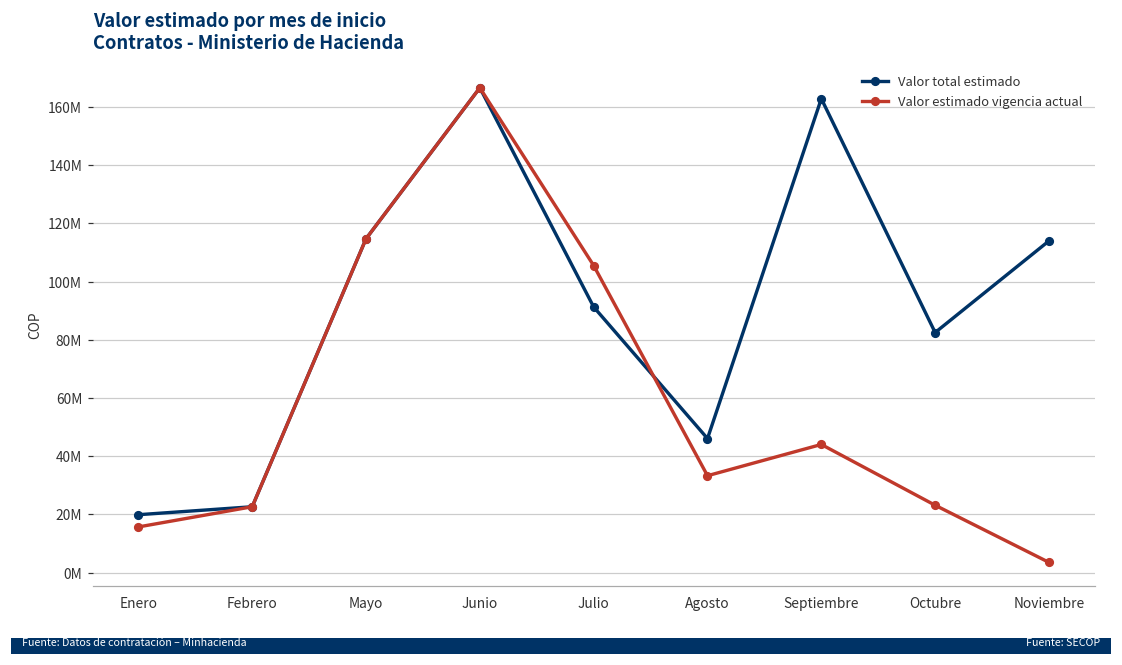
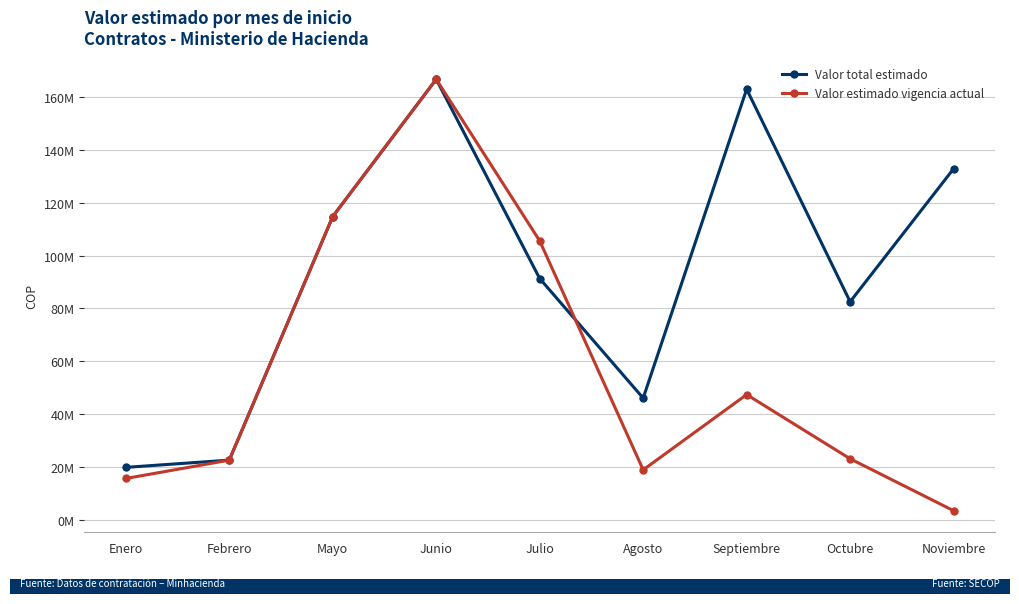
  {
    "Valor total estimado": {
      "Enero": 20000000,
      "Julio": 91000000,
      "Agosto": 46000000,
      "Septiembre": 163000000,
      "Octubre": 83000000,
-     "Noviembre": 114000000
+     "Noviembre": 133000000
    },
    "Valor estimado vigencia actual": {
      "Enero": 16000000,
      "Julio": 106000000,
-     "Agosto": 33000000,
-     "Septiembre": 44000000,
+     "Agosto": 19000000,
+     "Septiembre": 47000000,
      "Octubre": 23000000,
      "Noviembre": 4000000
    }
  }
